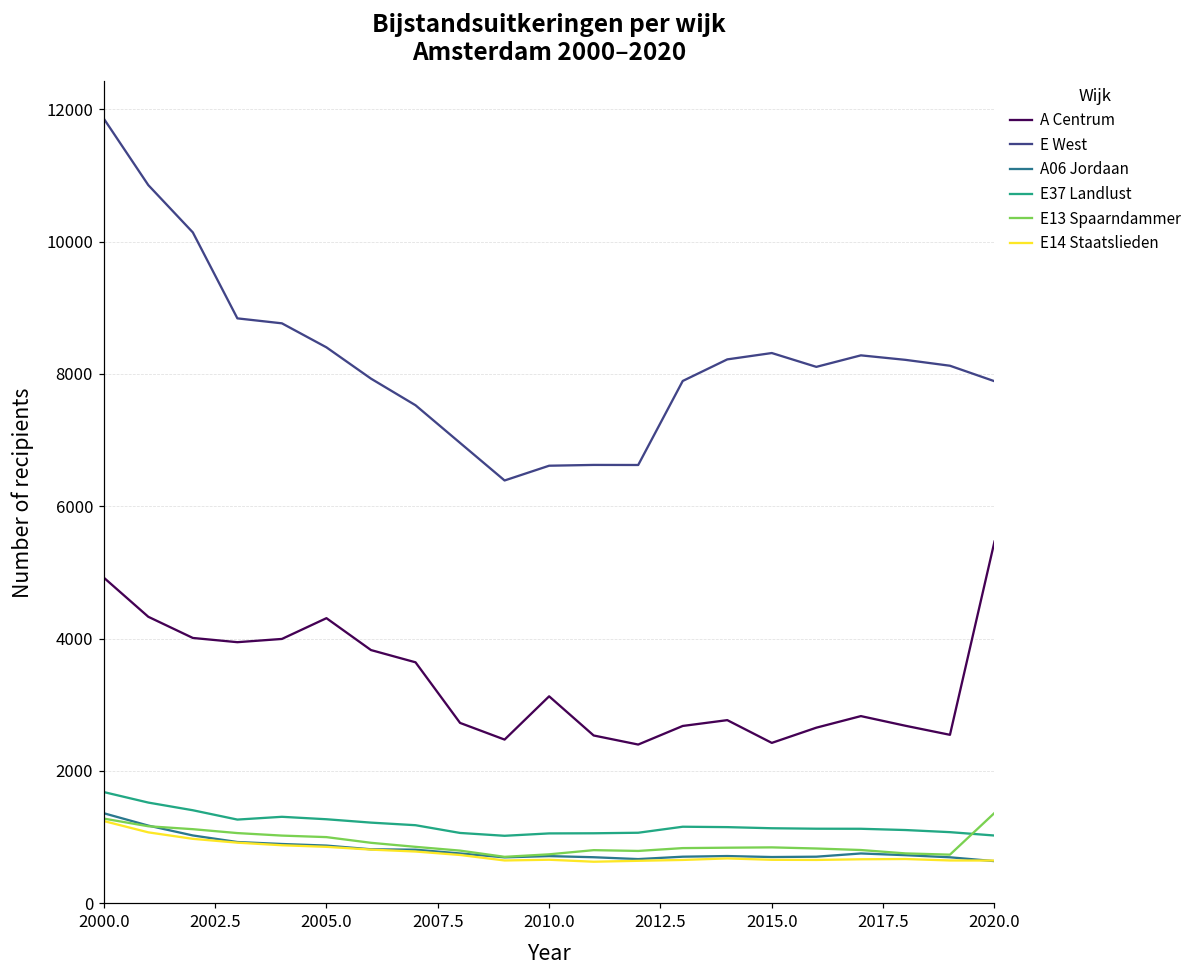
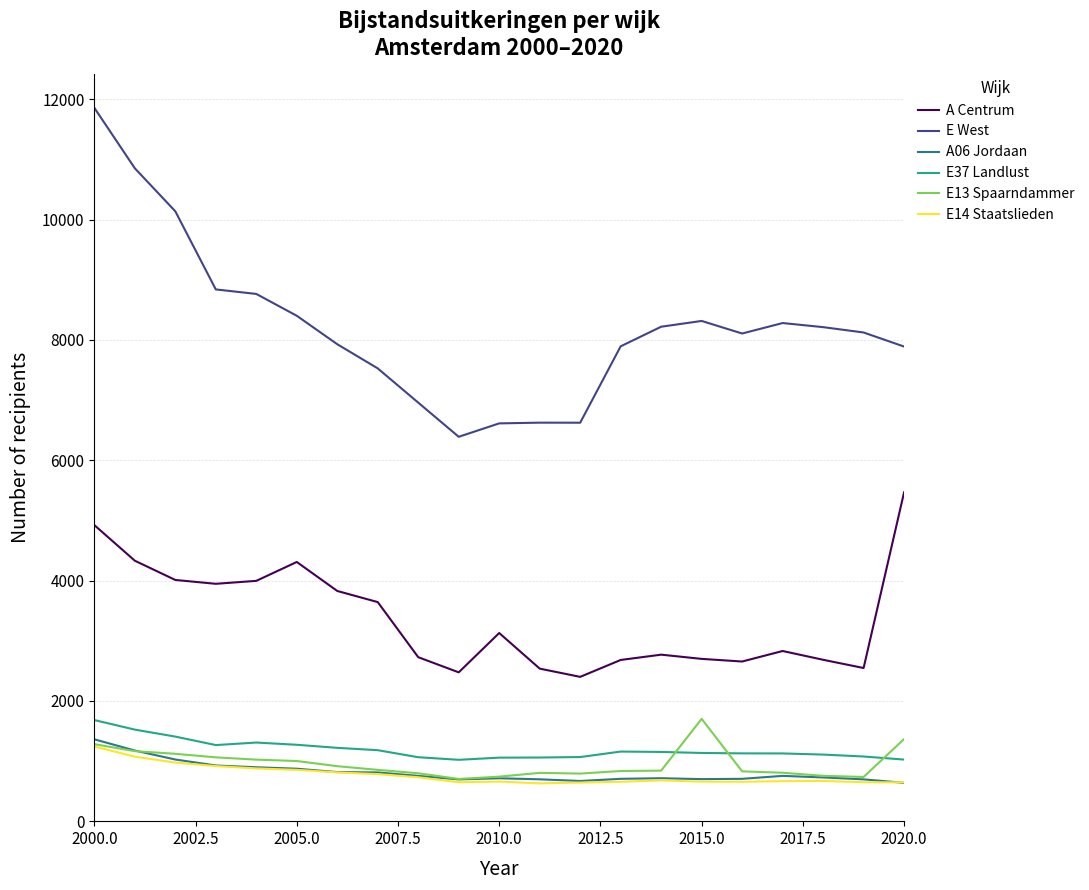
  {
    "A Centrum": {
      "2000.0": 4900,
      "2005.0": 4300,
      "2010.0": 3100,
-     "2015.0": 2400,
+     "2015.0": 2700,
      "2020.0": 5500
    },
    "E13 Spaarndammer": {
      "2005.0": 1000,
-     "2015.0": 800,
+     "2015.0": 1700,
      "2020.0": 1400
    },
    "E14 Staatslieden": {
      "2010.0": 700
    }
  }
